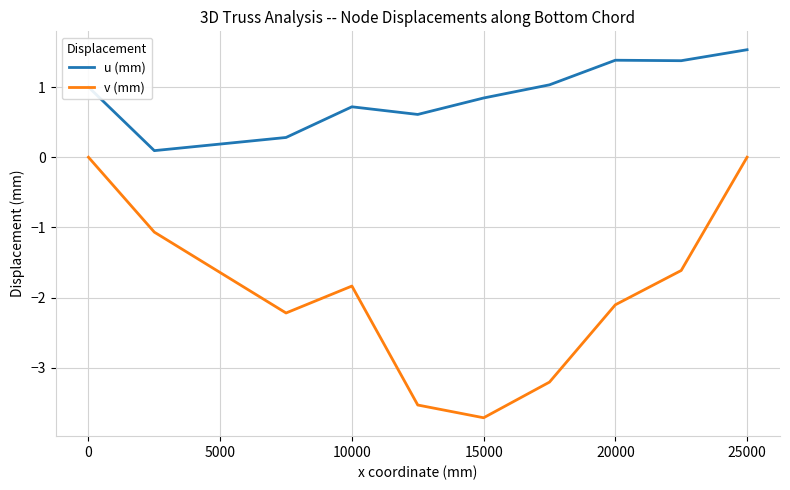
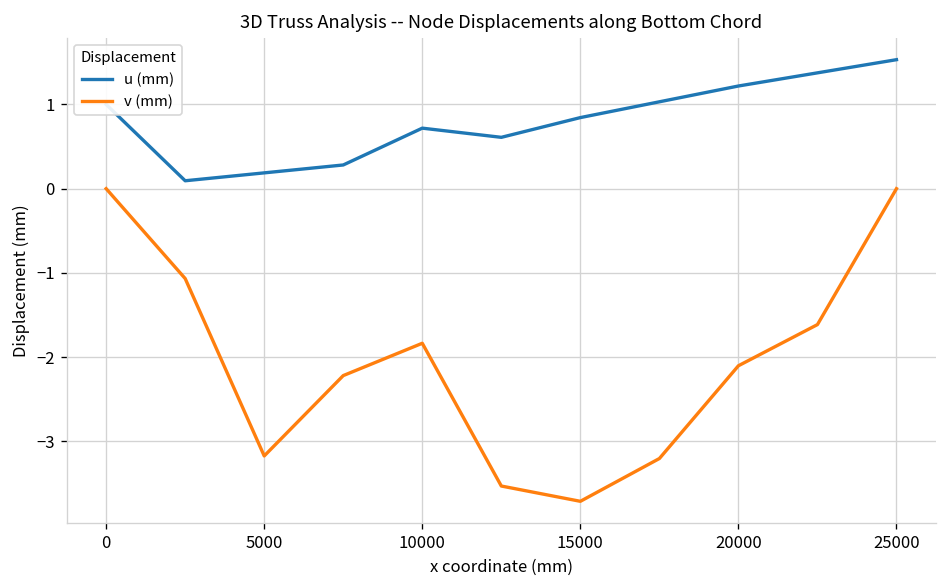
  {
    "u (mm)": {
      "5000": 0.2,
      "10000": 0.7,
      "15000": 0.8,
-     "20000": 1.4,
+     "20000": 1.2,
      "25000": 1.5
    },
    "v (mm)": {
      "0": 0.0,
-     "5000": -1.6,
+     "5000": -3.2,
      "10000": -1.8,
      "15000": -3.7,
      "20000": -2.1,
      "25000": 0.0
    }
  }
